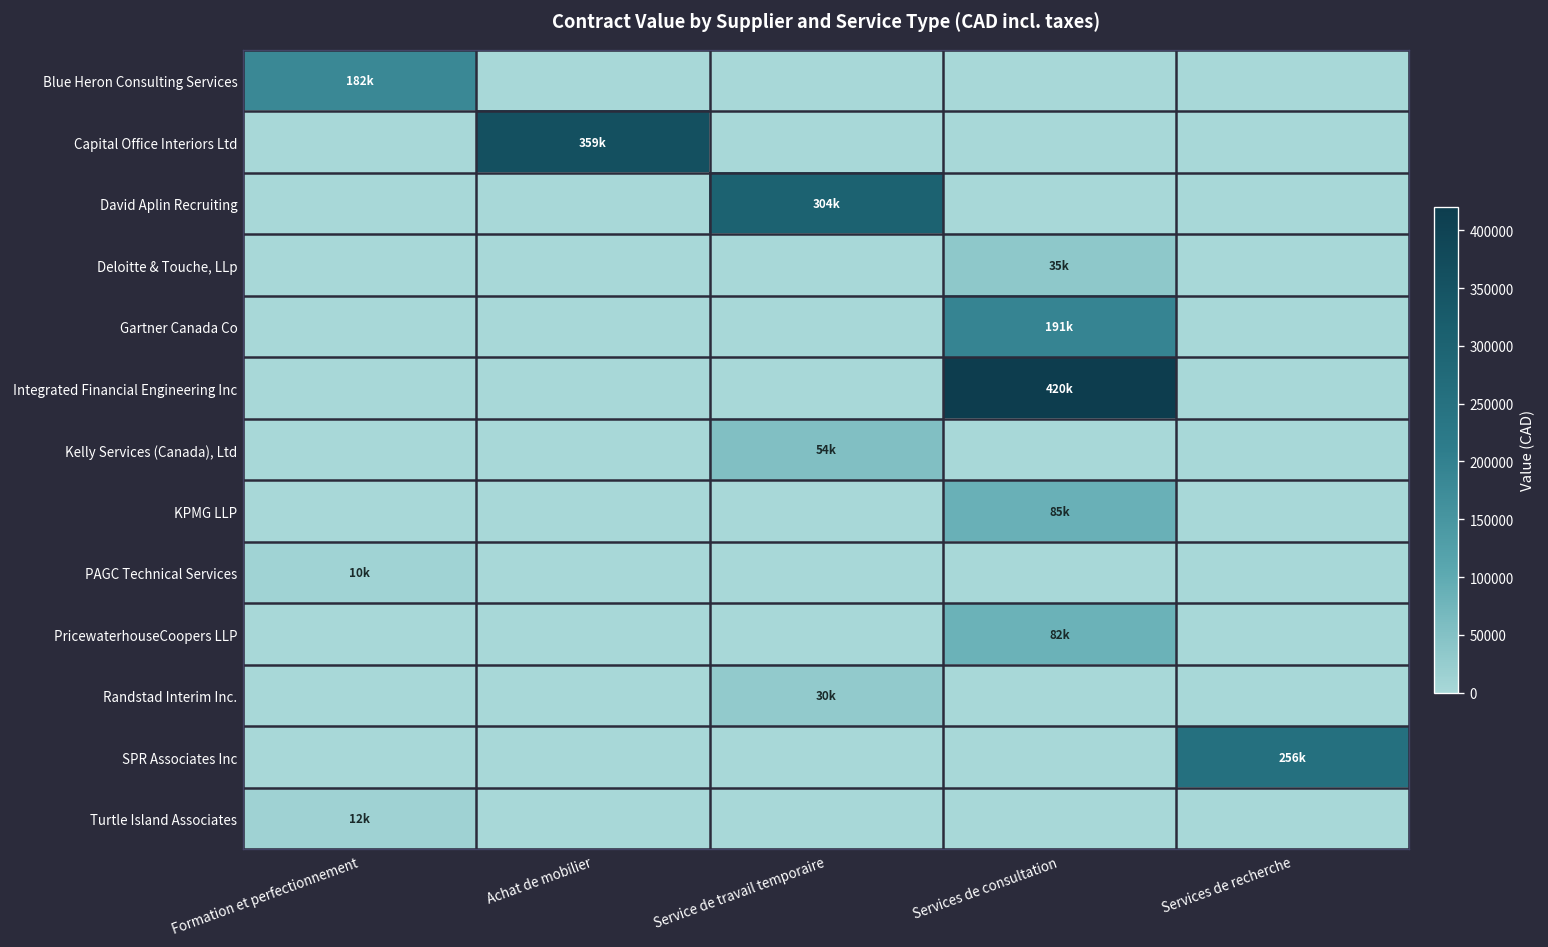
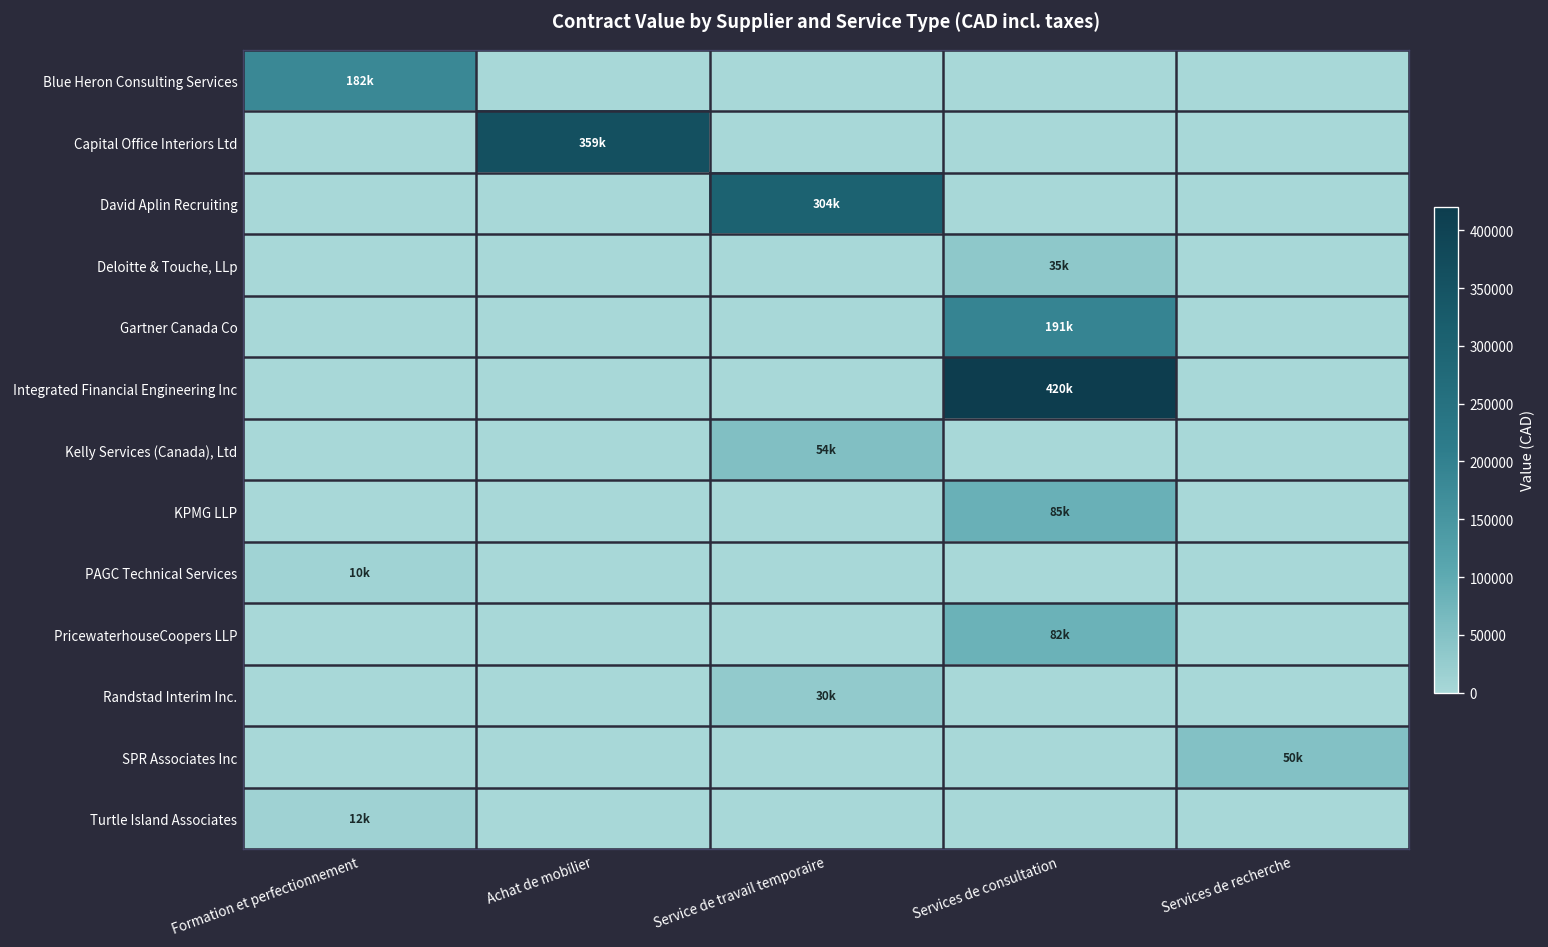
  {
    "Blue Heron Consulting Services": {
      "Formation et perfectionnement": "182k"
    },
    "Capital Office Interiors Ltd": {
      "Achat de mobilier": "359k"
    },
    "David Aplin Recruiting": {
      "Service de travail temporaire": "304k"
    },
    "Deloitte & Touche, LLp": {
      "Services de consultation": "35k"
    },
    "Gartner Canada Co": {
      "Services de consultation": "191k"
    },
    "Integrated Financial Engineering Inc": {
      "Services de consultation": "420k"
    },
    "Kelly Services (Canada), Ltd": {
      "Service de travail temporaire": "54k"
    },
    "KPMG LLP": {
      "Services de consultation": "85k"
    },
    "PAGC Technical Services": {
      "Formation et perfectionnement": "10k"
    },
    "PricewaterhouseCoopers LLP": {
      "Services de consultation": "82k"
    },
    "Randstad Interim Inc.": {
      "Service de travail temporaire": "30k"
    },
    "SPR Associates Inc": {
-     "Services de recherche": "256k"
+     "Services de recherche": "50k"
    },
    "Turtle Island Associates": {
      "Formation et perfectionnement": "12k"
    }
  }
